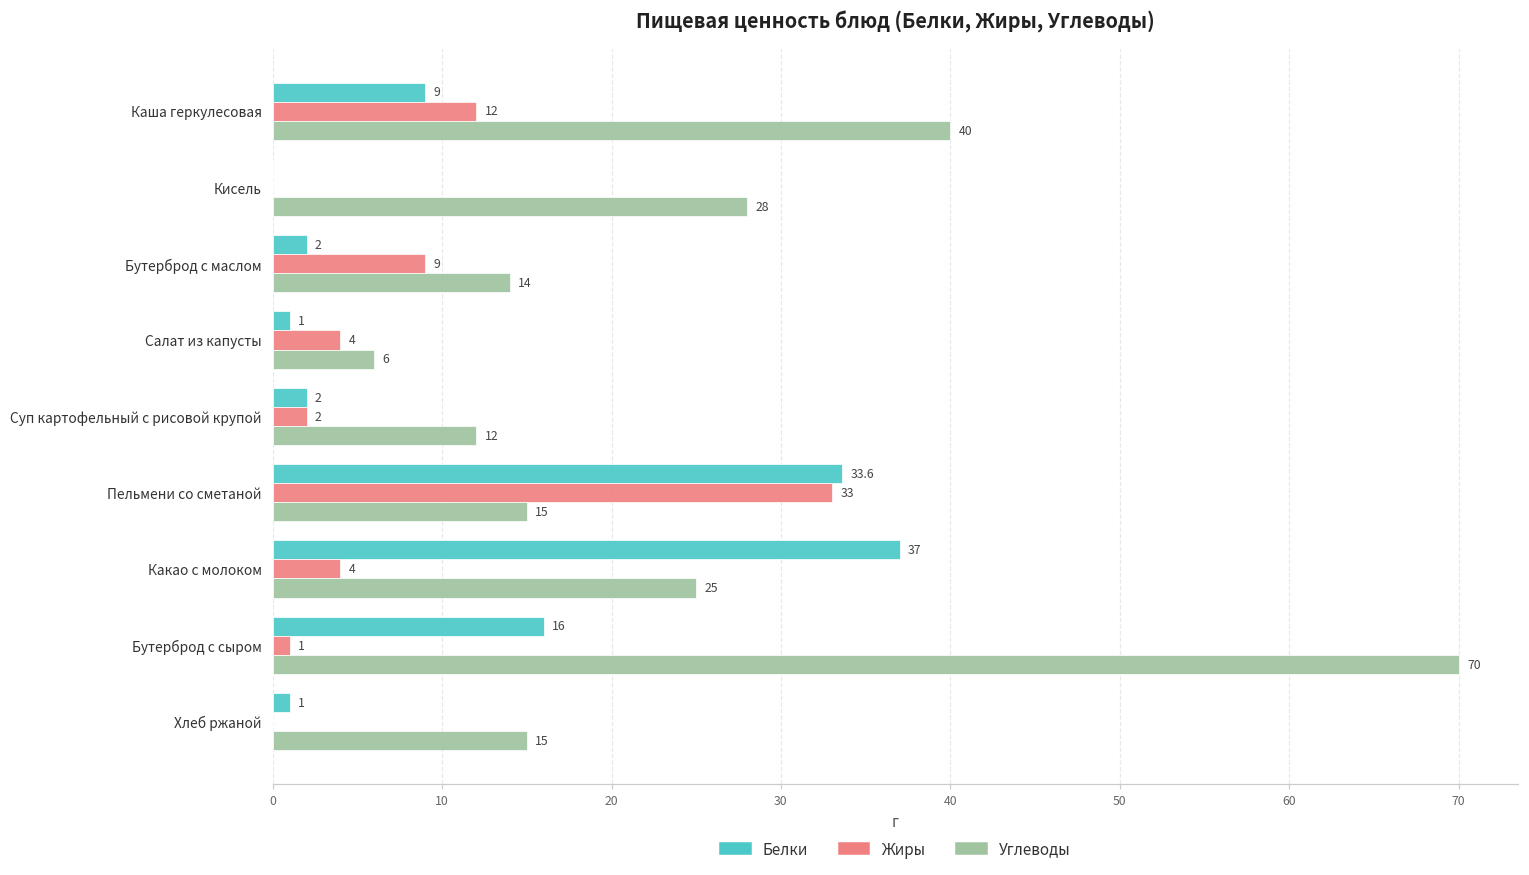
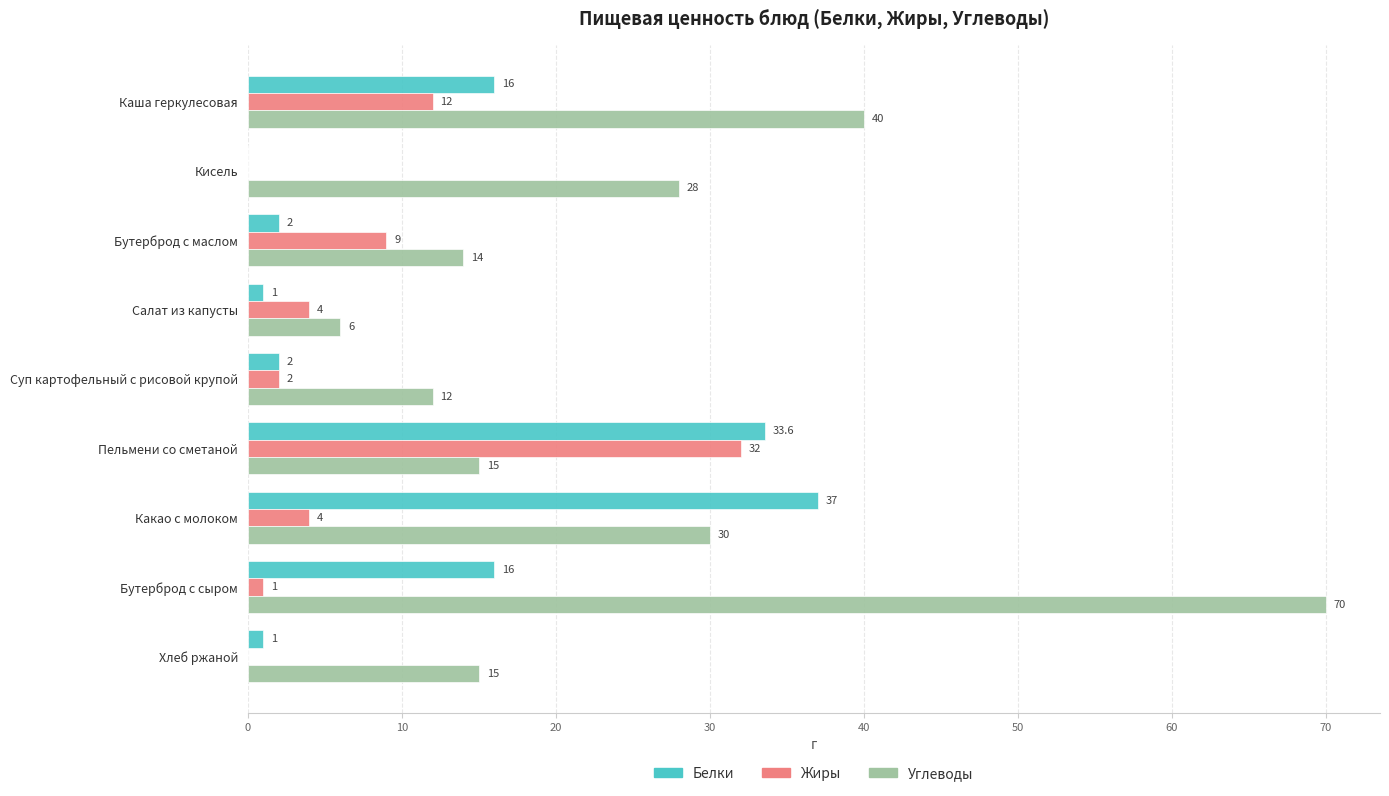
  {
    "Белки": {
-     "Каша геркулесовая": 9,
+     "Каша геркулесовая": 16,
      "Бутерброд с маслом": 2,
      "Салат из капусты": 1,
      "Суп картофельный с рисовой крупой": 2,
      "Пельмени со сметаной": 33.6,
      "Какао с молоком": 37,
      "Бутерброд с сыром": 16,
      "Хлеб ржаной": 1
    },
    "Жиры": {
      "Каша геркулесовая": 12,
      "Бутерброд с маслом": 9,
      "Салат из капусты": 4,
      "Суп картофельный с рисовой крупой": 2,
-     "Пельмени со сметаной": 33,
+     "Пельмени со сметаной": 32,
      "Какао с молоком": 4,
      "Бутерброд с сыром": 1
    },
    "Углеводы": {
      "Каша геркулесовая": 40,
      "Кисель": 28,
      "Бутерброд с маслом": 14,
      "Салат из капусты": 6,
      "Суп картофельный с рисовой крупой": 12,
      "Пельмени со сметаной": 15,
-     "Какао с молоком": 25,
+     "Какао с молоком": 30,
      "Бутерброд с сыром": 70,
      "Хлеб ржаной": 15
    }
  }
